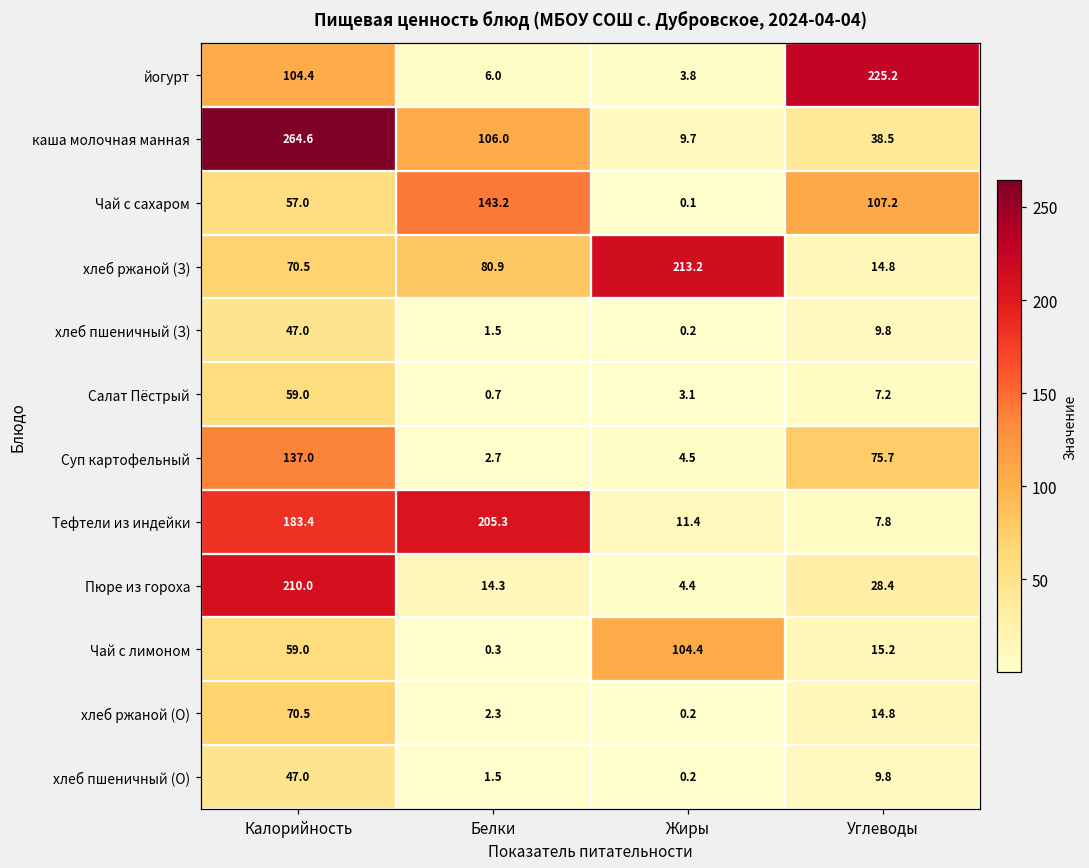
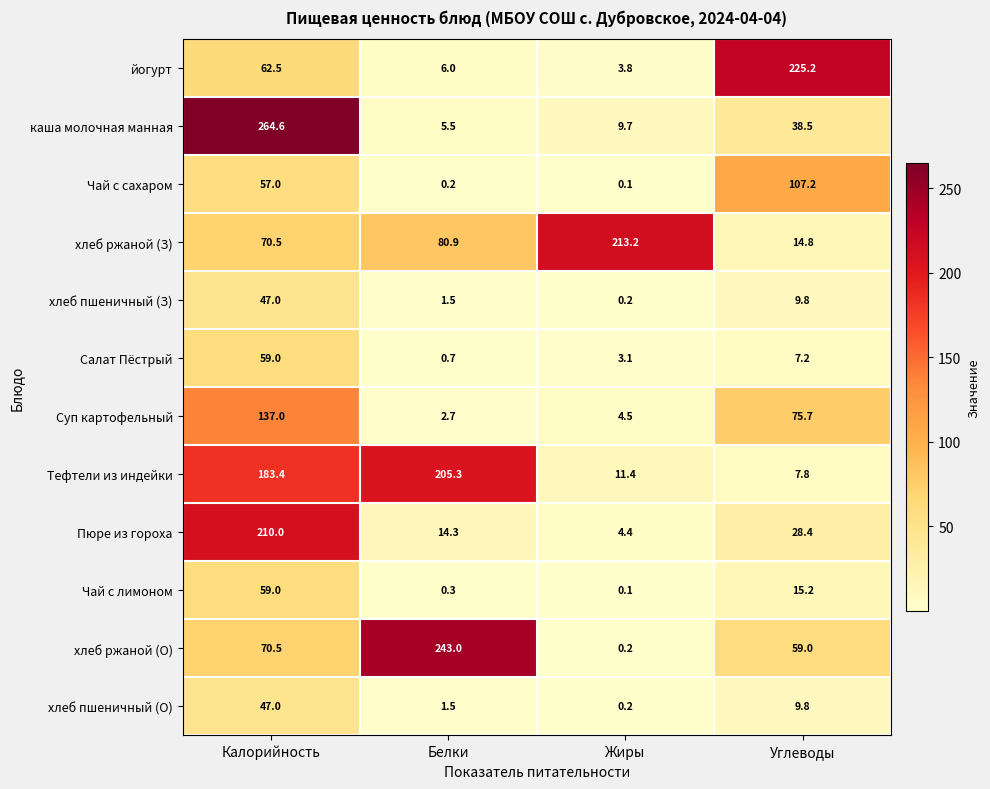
  {
    "йогурт": {
-     "Калорийность": 104.4,
+     "Калорийность": 62.5,
      "Белки": 6.0,
      "Жиры": 3.8,
      "Углеводы": 225.2
    },
    "каша молочная манная": {
      "Калорийность": 264.6,
-     "Белки": 106.0,
+     "Белки": 5.5,
      "Жиры": 9.7,
      "Углеводы": 38.5
    },
    "Чай с сахаром": {
      "Калорийность": 57.0,
-     "Белки": 143.2,
+     "Белки": 0.2,
      "Жиры": 0.1,
      "Углеводы": 107.2
    },
    "хлеб ржаной (З)": {
      "Калорийность": 70.5,
      "Белки": 80.9,
      "Жиры": 213.2,
      "Углеводы": 14.8
    },
    "хлеб пшеничный (З)": {
      "Калорийность": 47.0,
      "Белки": 1.5,
      "Жиры": 0.2,
      "Углеводы": 9.8
    },
    "Салат Пёстрый": {
      "Калорийность": 59.0,
      "Белки": 0.7,
      "Жиры": 3.1,
      "Углеводы": 7.2
    },
    "Суп картофельный": {
      "Калорийность": 137.0,
      "Белки": 2.7,
      "Жиры": 4.5,
      "Углеводы": 75.7
    },
    "Тефтели из индейки": {
      "Калорийность": 183.4,
      "Белки": 205.3,
      "Жиры": 11.4,
      "Углеводы": 7.8
    },
    "Пюре из гороха": {
      "Калорийность": 210.0,
      "Белки": 14.3,
      "Жиры": 4.4,
      "Углеводы": 28.4
    },
    "Чай с лимоном": {
      "Калорийность": 59.0,
      "Белки": 0.3,
-     "Жиры": 104.4,
+     "Жиры": 0.1,
      "Углеводы": 15.2
    },
    "хлеб ржаной (О)": {
      "Калорийность": 70.5,
-     "Белки": 2.3,
+     "Белки": 243.0,
      "Жиры": 0.2,
-     "Углеводы": 14.8
+     "Углеводы": 59.0
    },
    "хлеб пшеничный (О)": {
      "Калорийность": 47.0,
      "Белки": 1.5,
      "Жиры": 0.2,
      "Углеводы": 9.8
    }
  }
